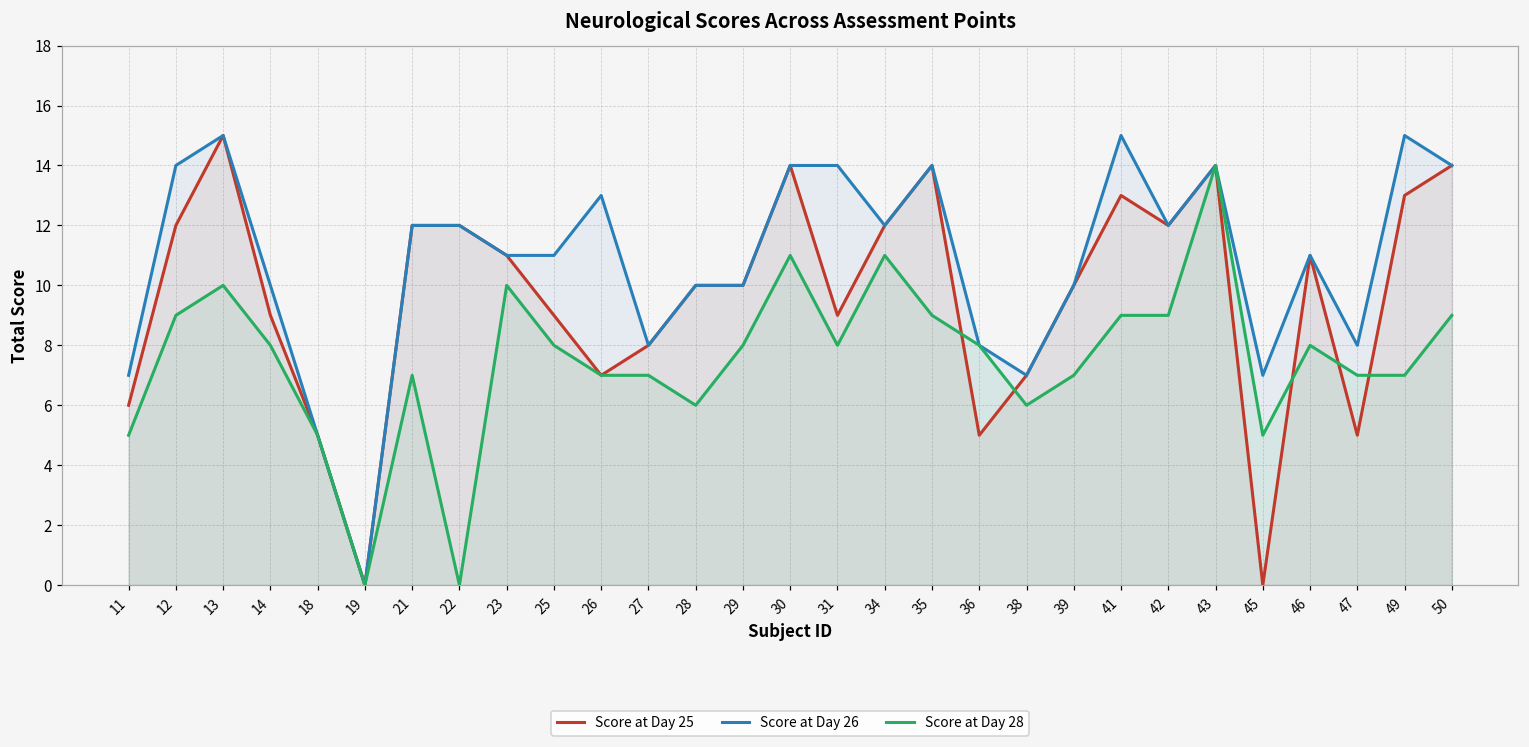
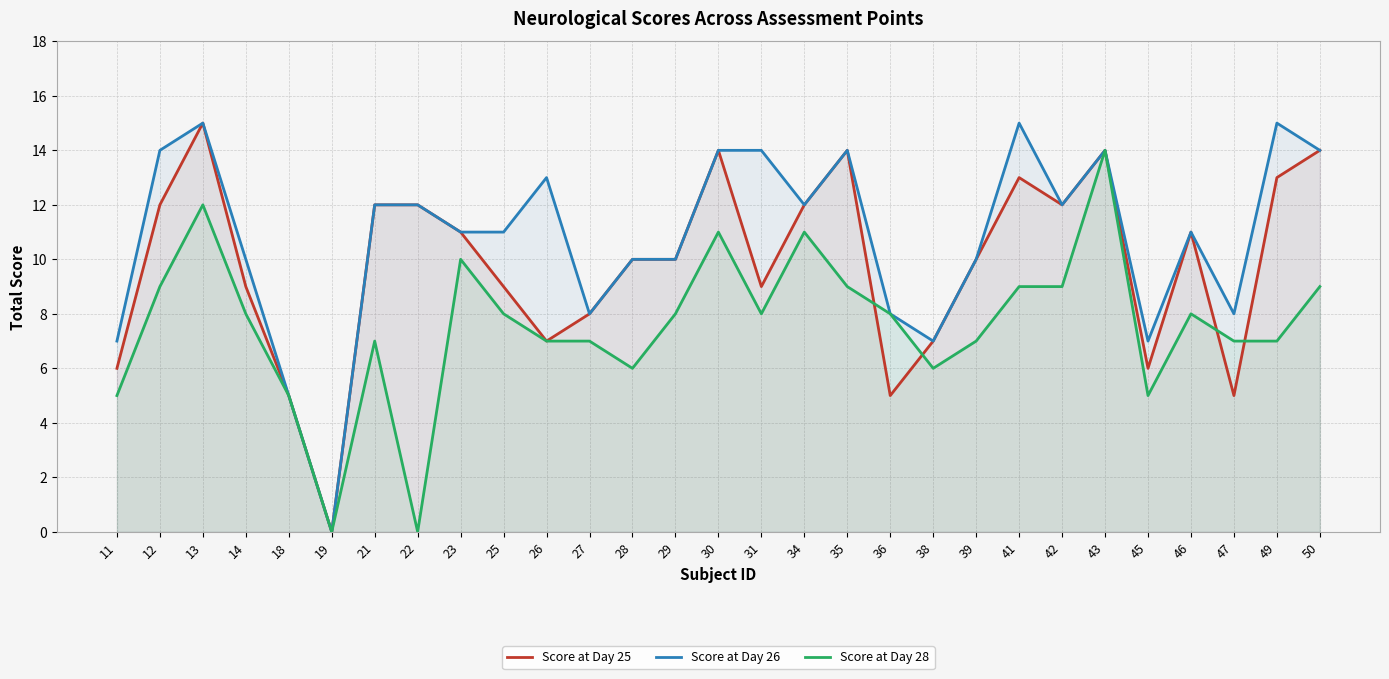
  {
    "Score at Day 25": {
      "11": 6,
      "12": 12,
      "14": 9,
      "25": 9,
      "31": 9,
      "36": 5,
      "41": 13,
-     "45": 0,
+     "45": 6,
      "47": 5,
      "49": 13
    },
    "Score at Day 26": {
      "11": 7,
      "12": 14,
      "14": 10,
      "25": 11,
      "26": 13,
      "31": 14,
      "41": 15,
      "45": 7,
      "47": 8,
      "49": 15
    },
    "Score at Day 28": {
      "11": 5,
      "12": 9,
-     "13": 10,
+     "13": 12,
      "14": 8,
      "21": 7,
      "22": 0,
      "23": 10,
      "25": 8,
      "27": 7,
      "28": 6,
      "29": 8,
      "30": 11,
      "31": 8,
      "34": 11,
      "35": 9,
      "38": 6,
      "39": 7,
      "41": 9,
      "42": 9,
      "45": 5,
      "46": 8,
      "47": 7,
      "49": 7,
      "50": 9
    }
  }
